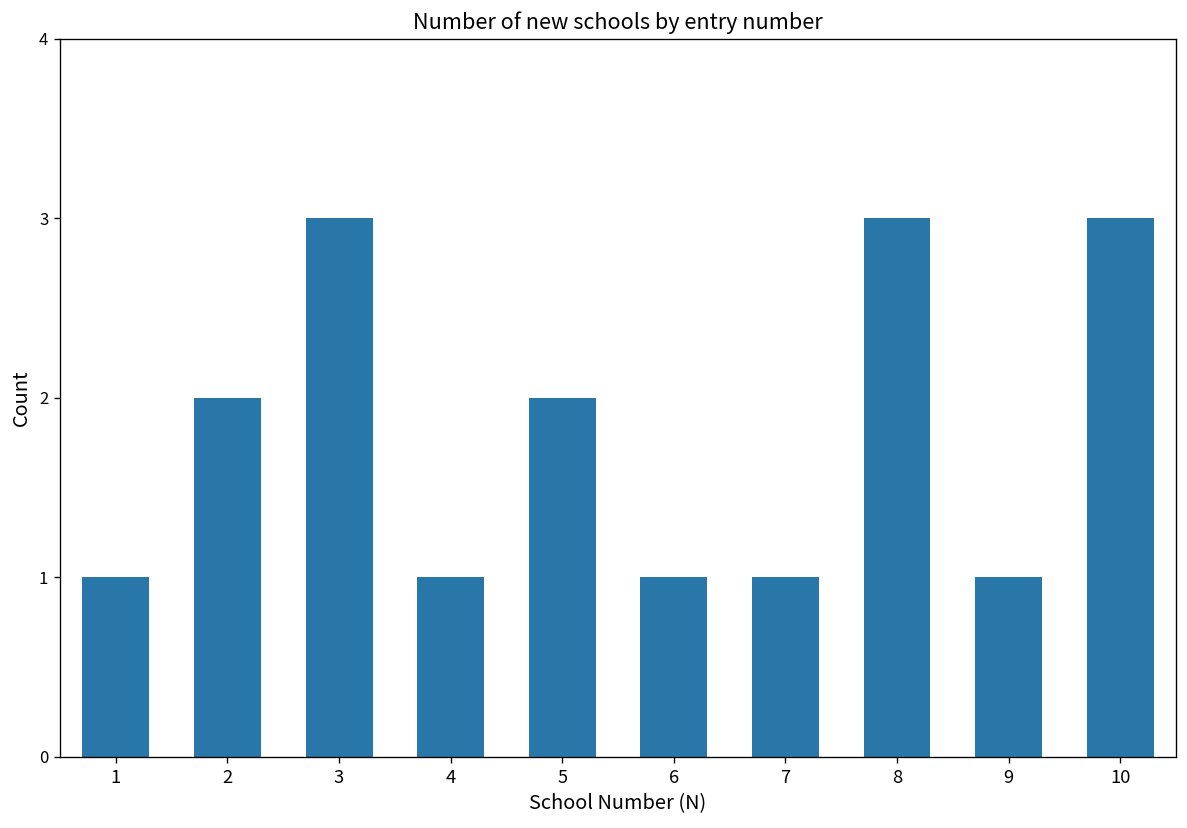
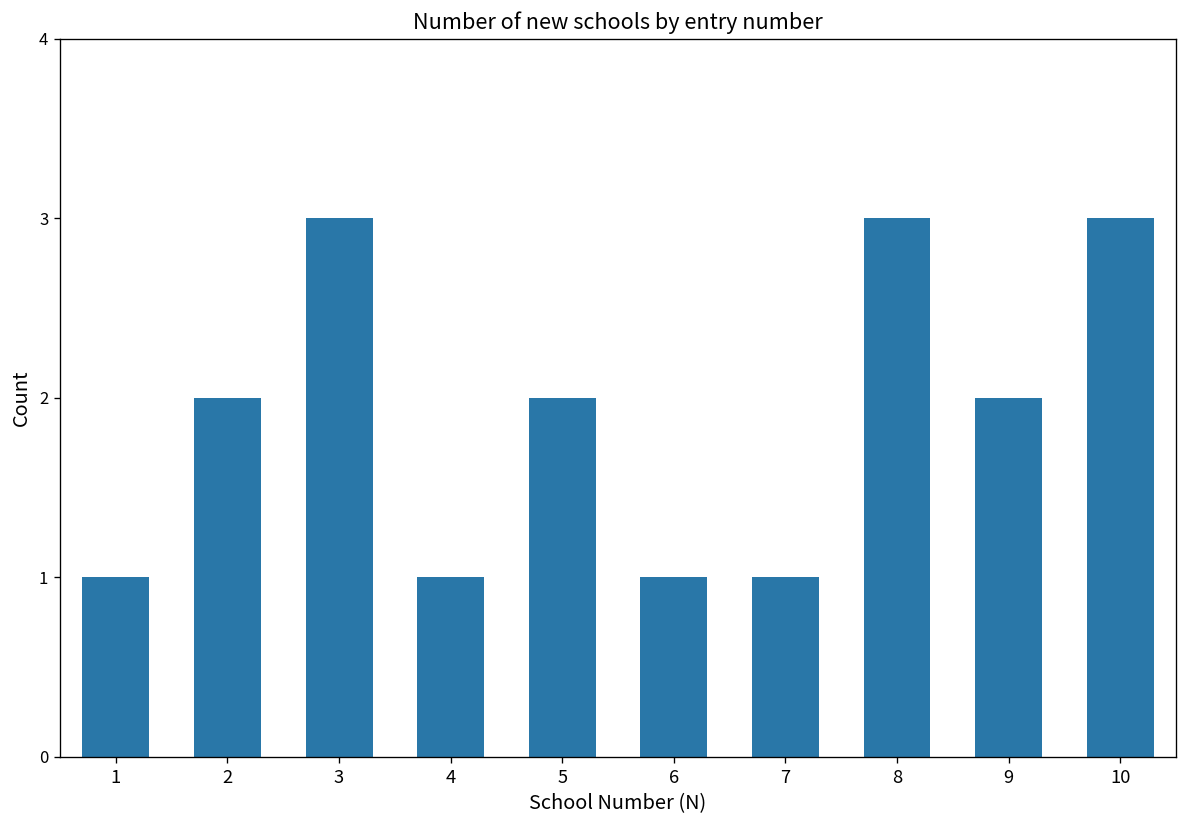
  {
    "1": 1,
    "2": 2,
    "3": 3,
    "4": 1,
    "5": 2,
    "6": 1,
    "7": 1,
    "8": 3,
-   "9": 1,
+   "9": 2,
    "10": 3
  }
